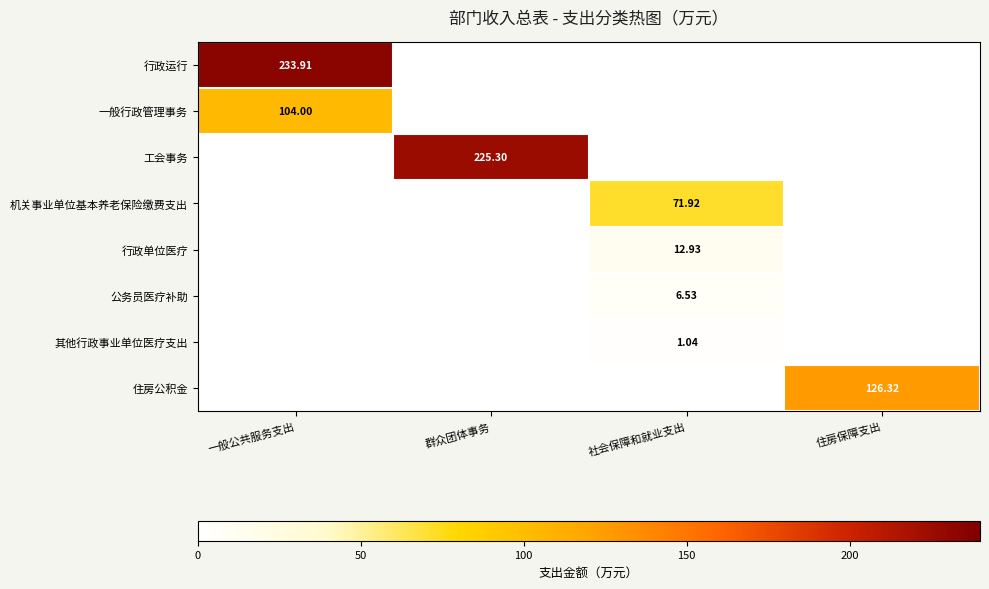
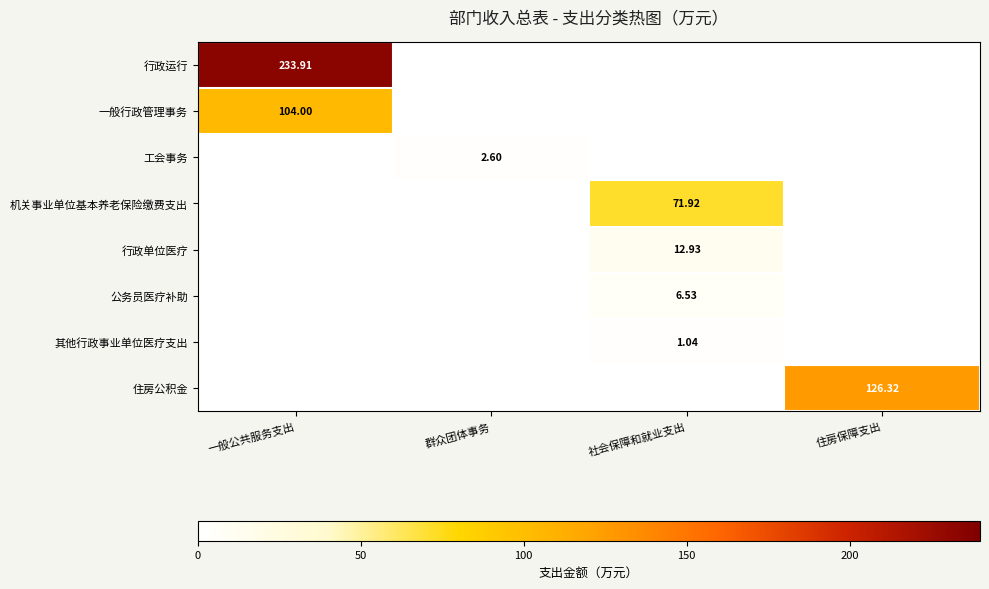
  {
    "行政运行": {
      "一般公共服务支出": 233.91
    },
    "一般行政管理事务": {
      "一般公共服务支出": 104.00
    },
    "工会事务": {
-     "群众团体事务": 225.30
+     "群众团体事务": 2.60
    },
    "机关事业单位基本养老保险缴费支出": {
      "社会保障和就业支出": 71.92
    },
    "行政单位医疗": {
      "社会保障和就业支出": 12.93
    },
    "公务员医疗补助": {
      "社会保障和就业支出": 6.53
    },
    "其他行政事业单位医疗支出": {
      "社会保障和就业支出": 1.04
    },
    "住房公积金": {
      "住房保障支出": 126.32
    }
  }
